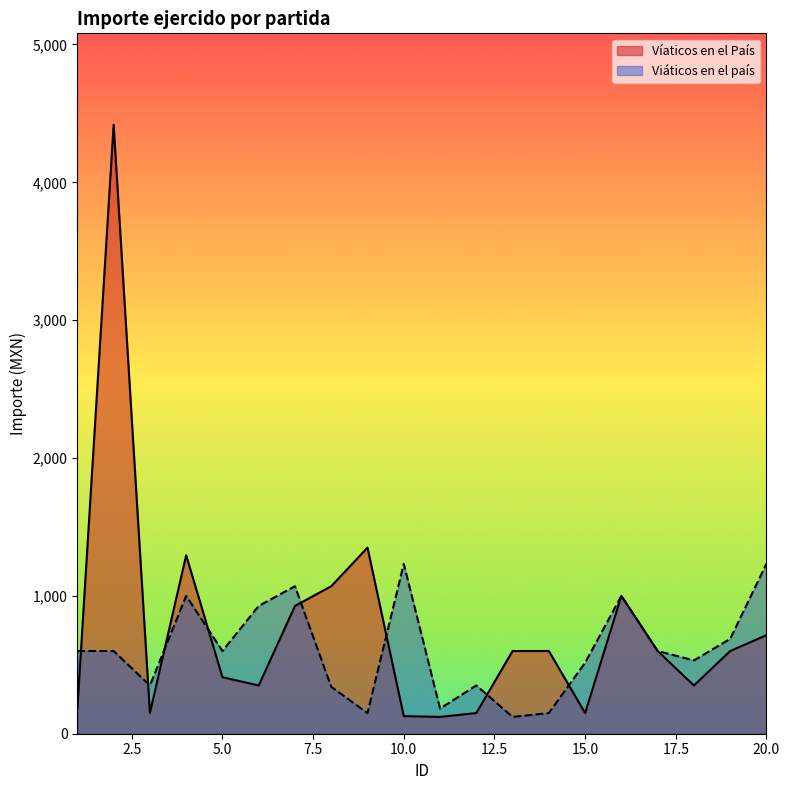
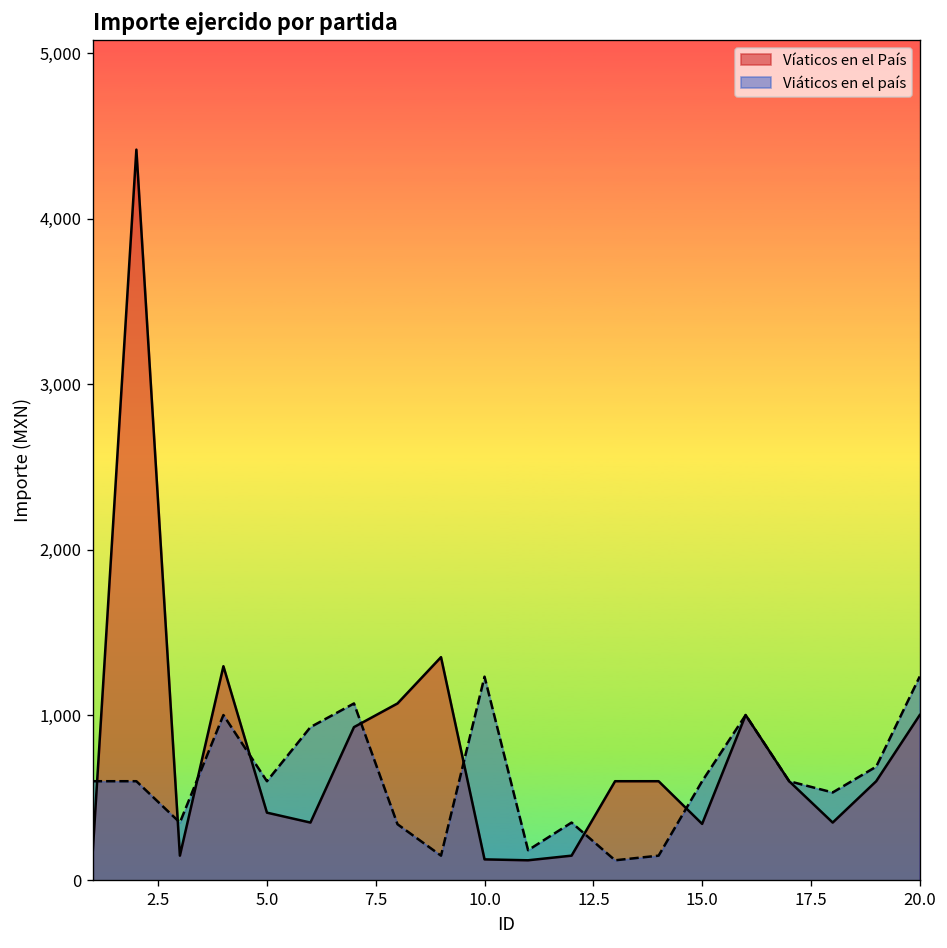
  {
    "Víaticos en el País": {
      "5.0": "410",
      "10.0": "130",
-     "15.0": "150",
-     "20.0": "720"
+     "15.0": "340",
+     "20.0": "1,000"
    },
    "Viáticos en el país": {
      "5.0": "600",
      "10.0": "1,230",
-     "15.0": "520",
+     "15.0": "600",
      "20.0": "1,230"
    }
  }
